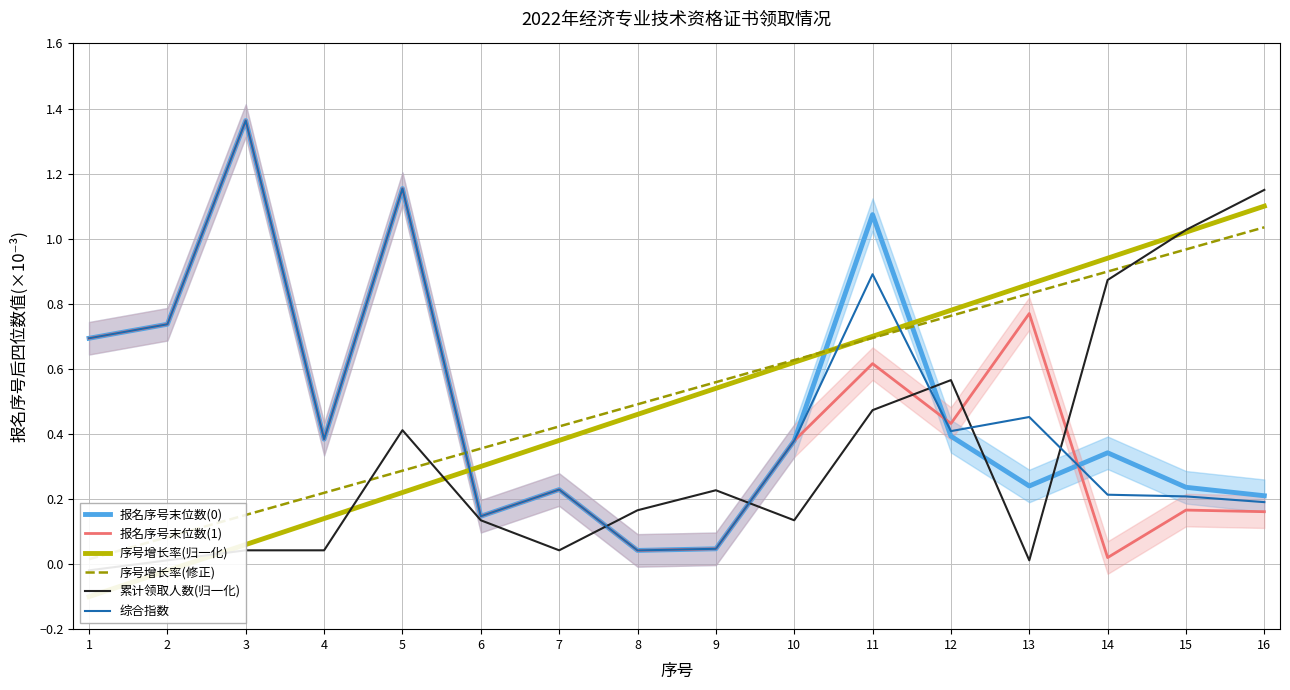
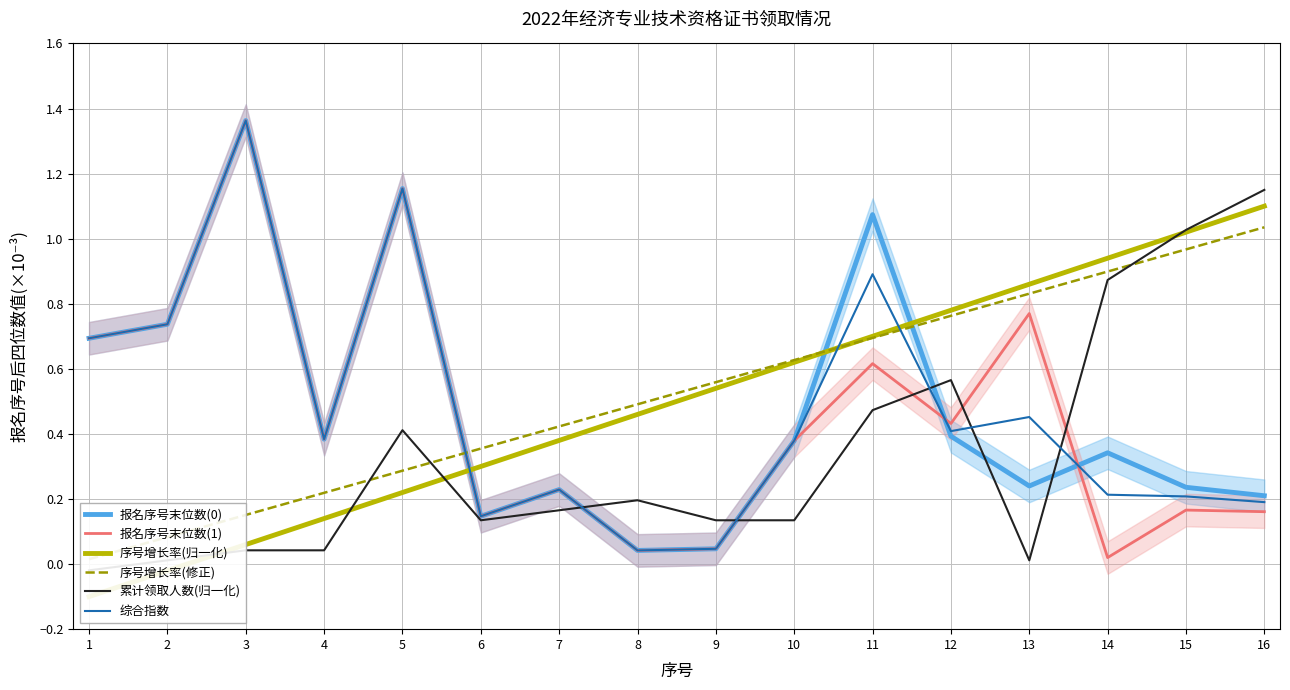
  {
    "累计领取人数(归一化)": {
      "3": 0.04,
      "4": 0.04,
      "5": 0.41,
      "6": 0.13,
-     "7": 0.04,
-     "8": 0.17,
-     "9": 0.23,
+     "7": 0.17,
+     "8": 0.20,
+     "9": 0.13,
      "10": 0.13,
      "11": 0.47,
      "12": 0.57,
      "13": 0.01,
      "14": 0.87,
      "16": 1.15
    },
    "综合指数": {
      "11": 0.89,
      "12": 0.41,
      "13": 0.45,
      "14": 0.21,
      "15": 0.21,
      "16": 0.19
    }
  }
